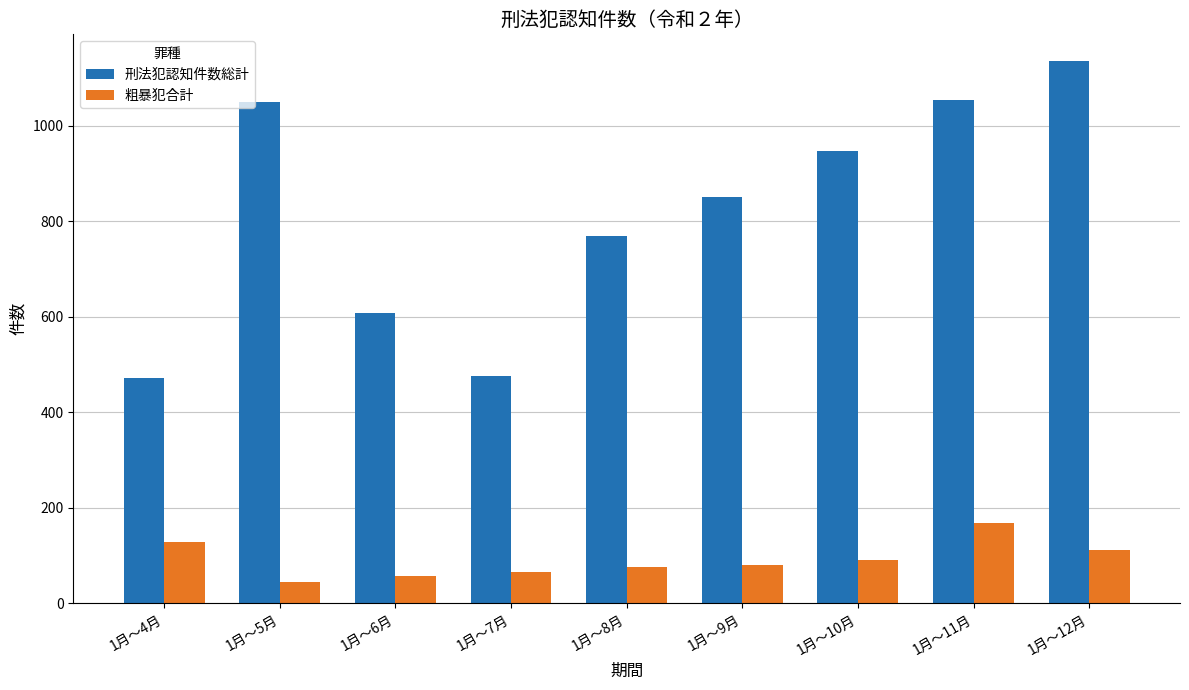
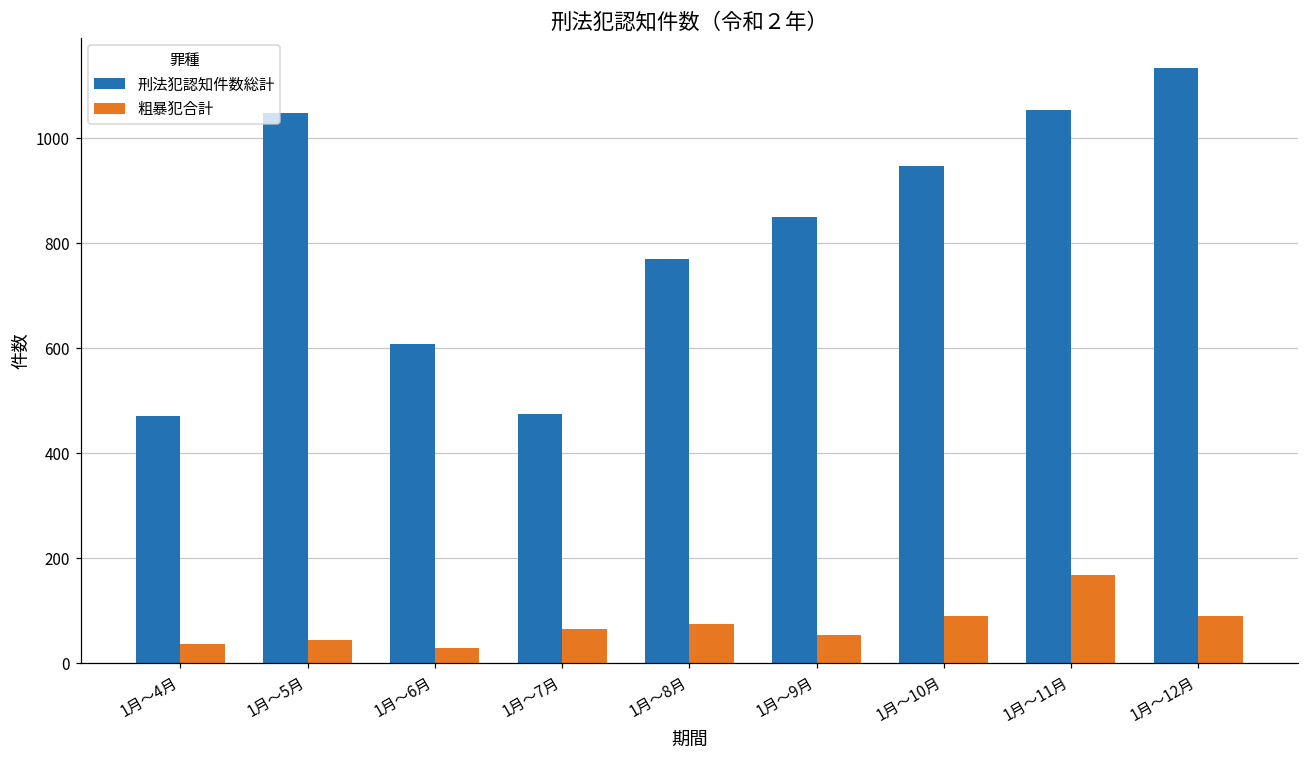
  {
    "刑法犯認知件数総計": {
      "1月～4月": 470,
      "1月～5月": 1050,
      "1月～6月": 610,
      "1月～7月": 480,
      "1月～8月": 770,
      "1月～9月": 850,
      "1月～10月": 950,
      "1月～11月": 1060,
      "1月～12月": 1140
    },
    "粗暴犯合計": {
-     "1月～4月": 130,
+     "1月～4月": 40,
      "1月～5月": 50,
-     "1月～6月": 60,
+     "1月～6月": 30,
      "1月～7月": 70,
      "1月～8月": 80,
-     "1月～9月": 80,
+     "1月～9月": 60,
      "1月～10月": 90,
      "1月～11月": 170,
-     "1月～12月": 110
+     "1月～12月": 90
    }
  }
